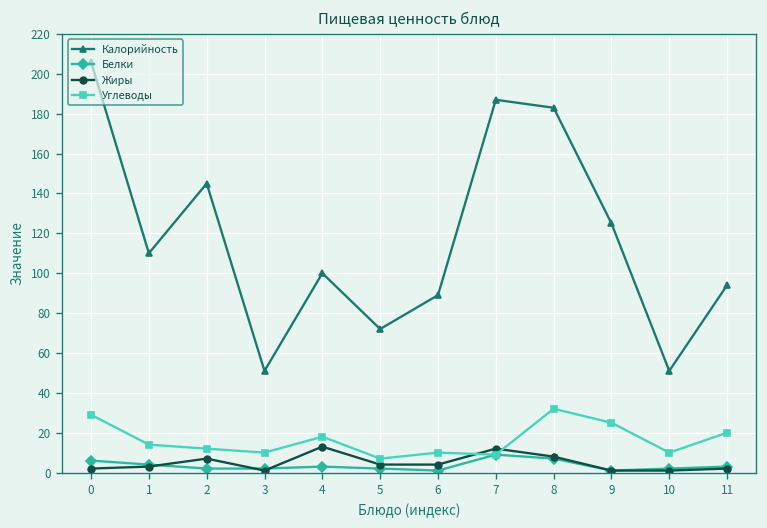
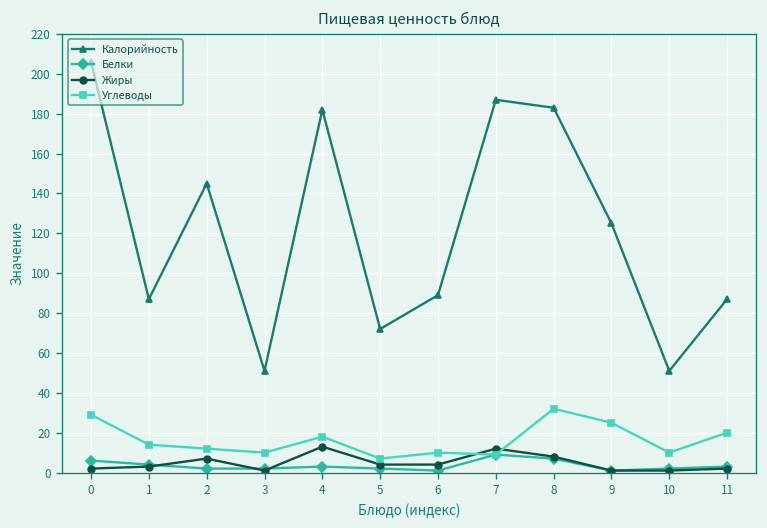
  {
    "Калорийность": {
-     "1": 110,
+     "1": 87,
      "2": 145,
      "3": 51,
-     "4": 100,
+     "4": 182,
      "5": 72,
      "6": 89,
      "7": 187,
      "8": 183,
      "9": 125,
      "10": 51,
-     "11": 94
+     "11": 87
    },
    "Жиры": {
      "0": 2,
      "2": 7,
      "4": 13,
      "5": 4,
      "6": 4,
      "7": 12
    }
  }
